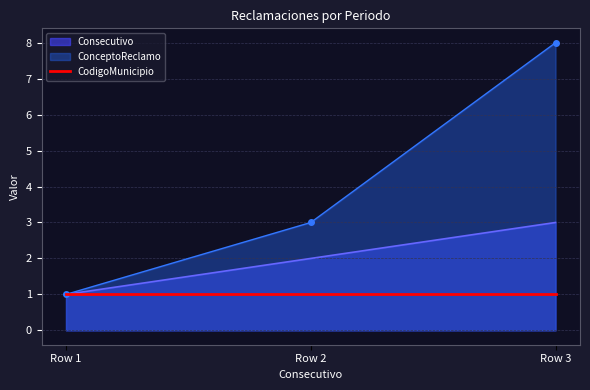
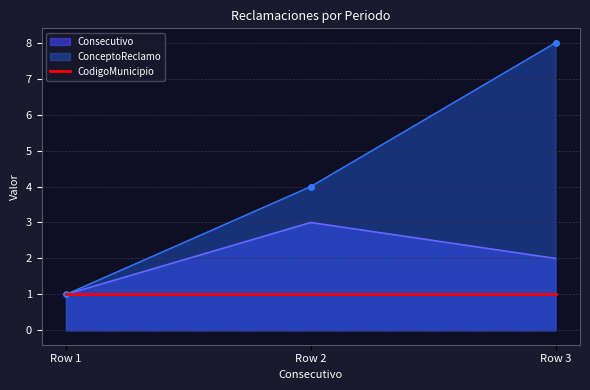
  {
    "Consecutivo": {
-     "Row 2": 2,
-     "Row 3": 3
+     "Row 2": 3,
+     "Row 3": 2
    },
    "ConceptoReclamo": {
-     "Row 2": 3,
+     "Row 2": 4,
      "Row 3": 8
    },
    "CodigoMunicipio": {
      "Row 2": 1,
      "Row 3": 1
    }
  }
